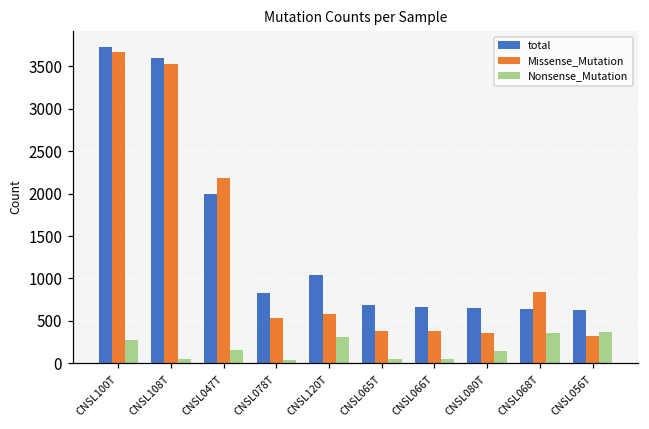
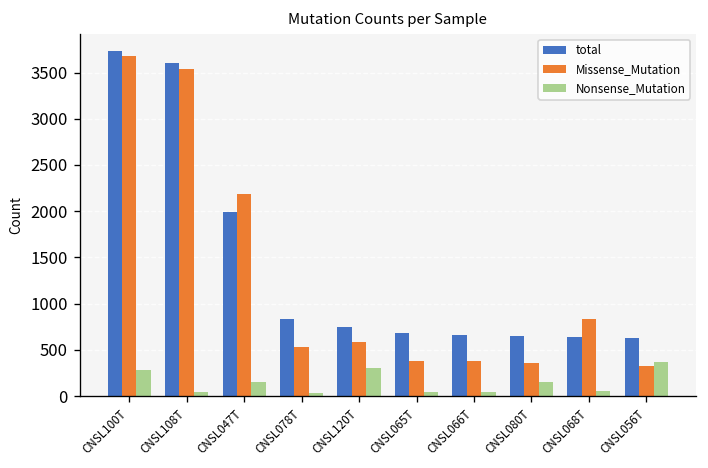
  {
    "total": {
      "CNSL100T": 3700,
      "CNSL108T": 3600,
      "CNSL047T": 2000,
      "CNSL078T": 800,
-     "CNSL120T": 1000,
+     "CNSL120T": 800,
      "CNSL065T": 700,
      "CNSL066T": 700,
      "CNSL080T": 700,
      "CNSL068T": 600,
      "CNSL056T": 600
    },
    "Missense_Mutation": {
      "CNSL100T": 3700,
      "CNSL108T": 3500,
      "CNSL047T": 2200,
      "CNSL078T": 500,
      "CNSL120T": 600,
      "CNSL065T": 400,
      "CNSL066T": 400,
      "CNSL080T": 400,
      "CNSL068T": 800,
      "CNSL056T": 300
    },
    "Nonsense_Mutation": {
      "CNSL100T": 300,
      "CNSL108T": 0,
      "CNSL047T": 200,
      "CNSL078T": 0,
      "CNSL120T": 300,
      "CNSL065T": 0,
      "CNSL066T": 0,
      "CNSL080T": 100,
-     "CNSL068T": 400,
+     "CNSL068T": 100,
      "CNSL056T": 400
    }
  }
